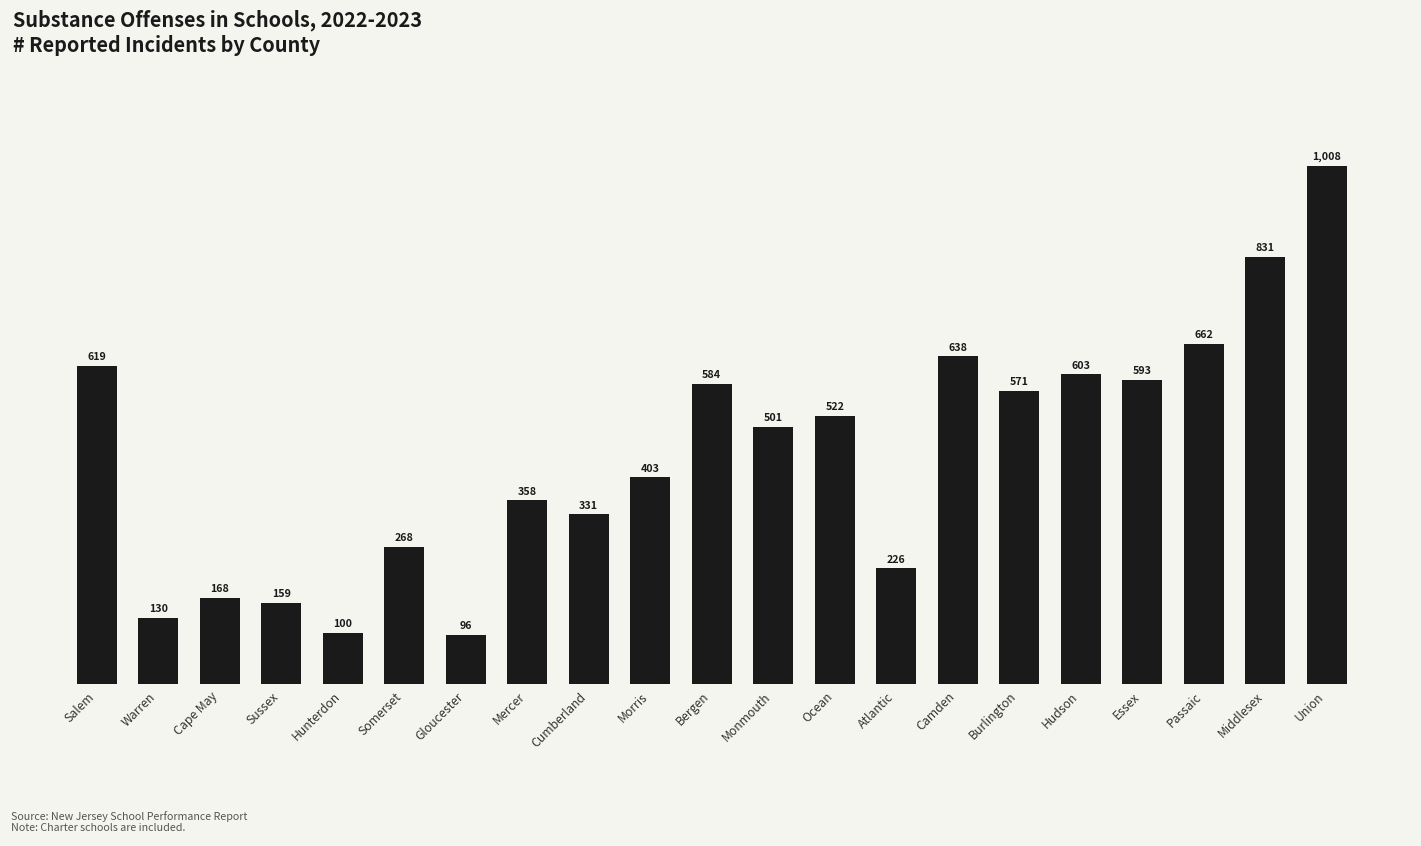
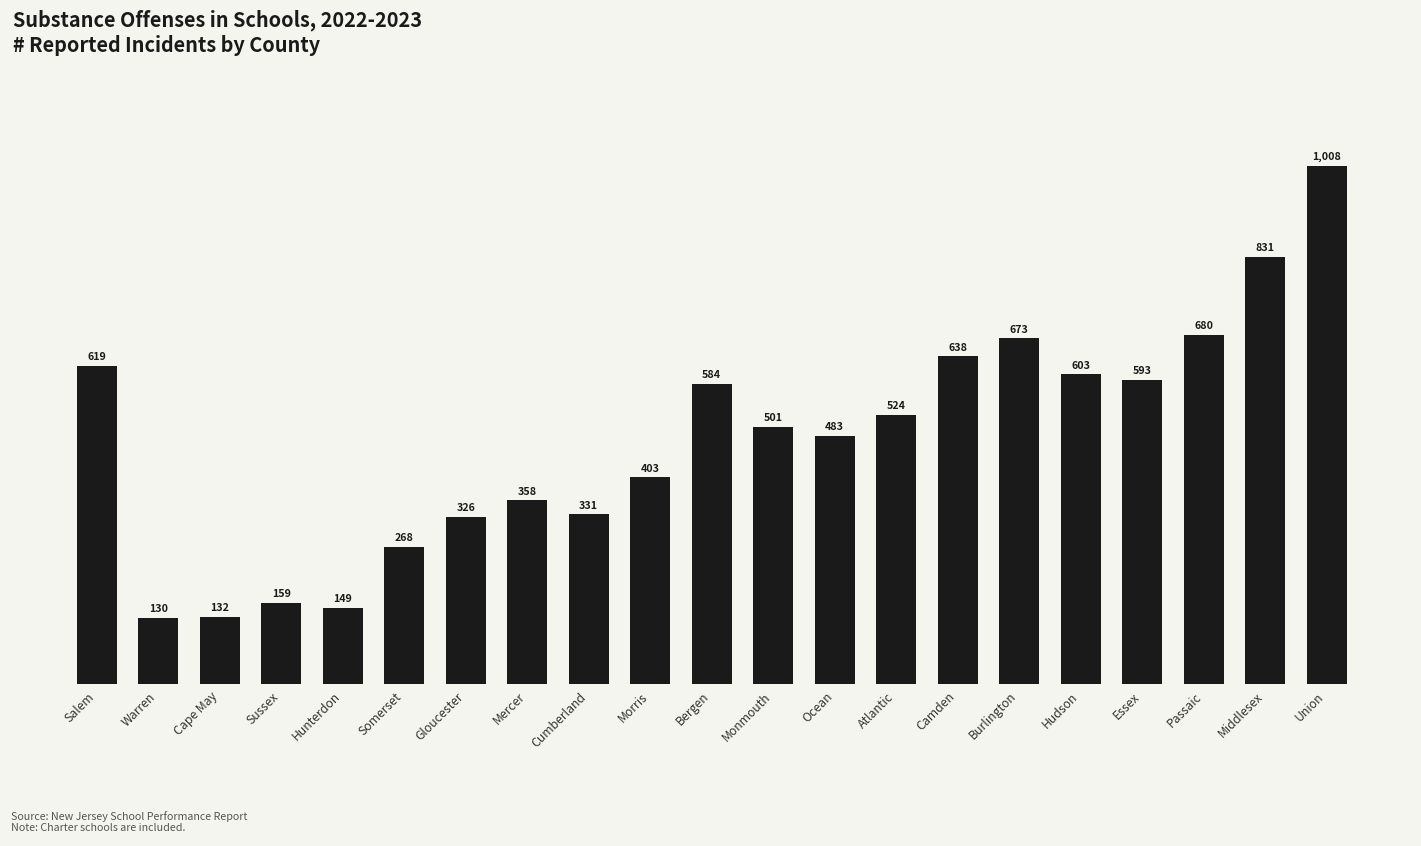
  {
    "Salem": "619",
    "Warren": "130",
-   "Cape May": "168",
+   "Cape May": "132",
    "Sussex": "159",
-   "Hunterdon": "100",
+   "Hunterdon": "149",
    "Somerset": "268",
-   "Gloucester": "96",
+   "Gloucester": "326",
    "Mercer": "358",
    "Cumberland": "331",
    "Morris": "403",
    "Bergen": "584",
    "Monmouth": "501",
-   "Ocean": "522",
-   "Atlantic": "226",
+   "Ocean": "483",
+   "Atlantic": "524",
    "Camden": "638",
-   "Burlington": "571",
+   "Burlington": "673",
    "Hudson": "603",
    "Essex": "593",
-   "Passaic": "662",
+   "Passaic": "680",
    "Middlesex": "831",
    "Union": "1,008"
  }
